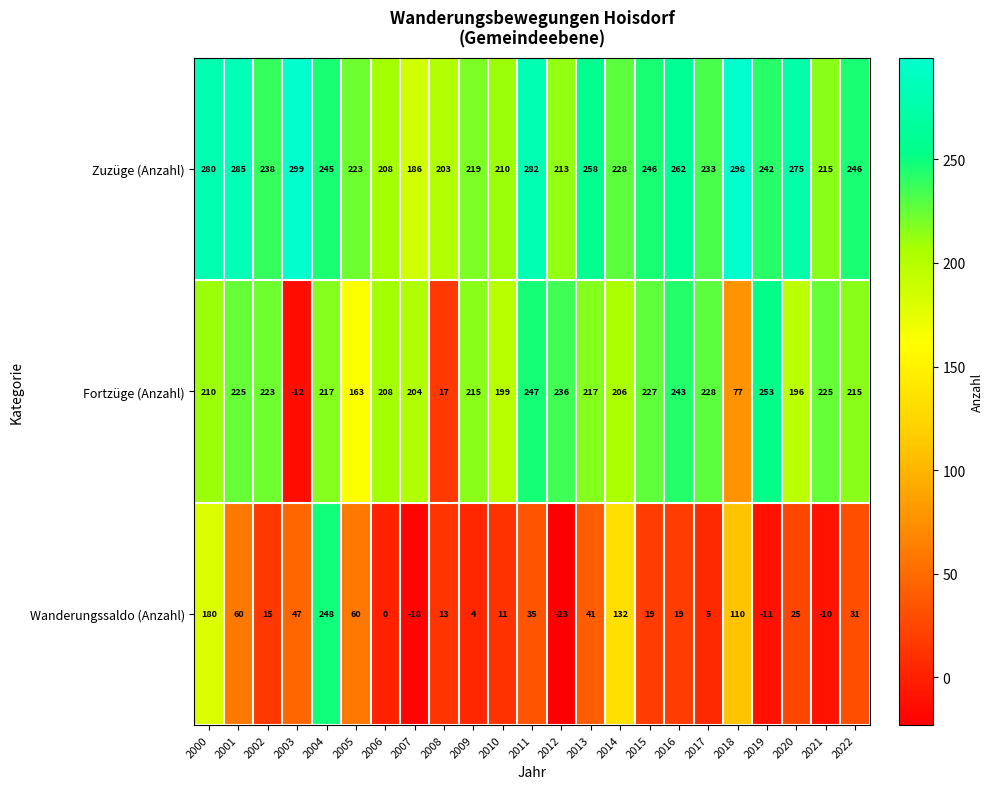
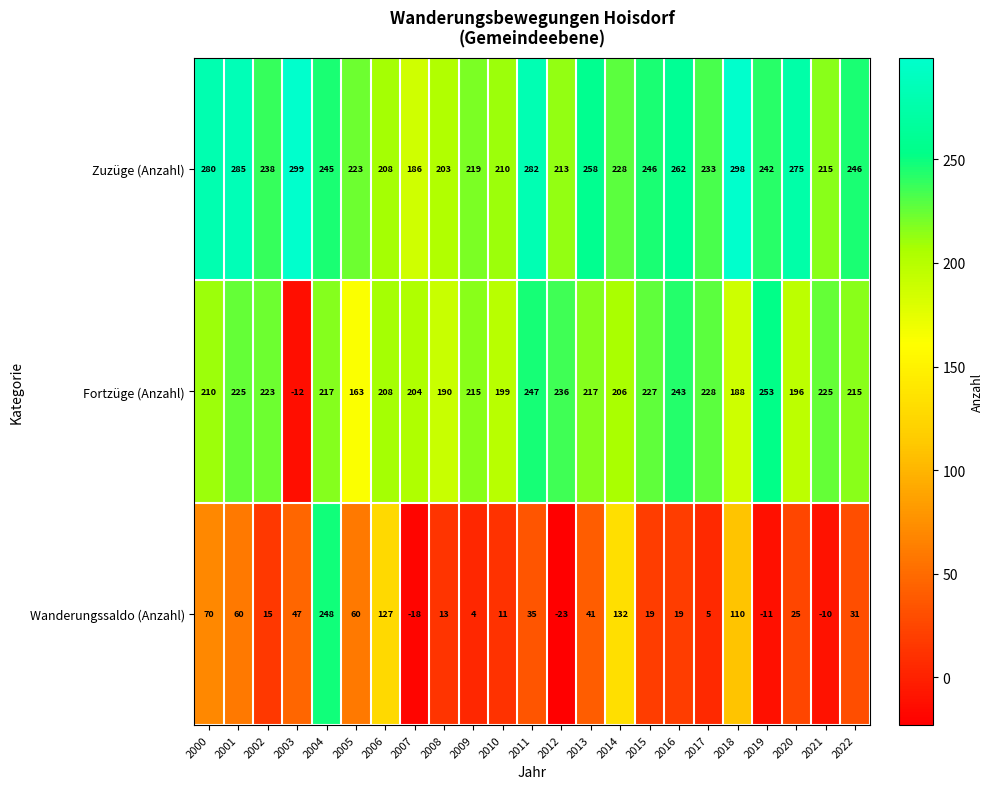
  {
    "Zuzüge (Anzahl)": {
      "2000": 280,
      "2001": 285,
      "2002": 238,
      "2003": 299,
      "2004": 245,
      "2005": 223,
      "2006": 208,
      "2007": 186,
      "2008": 203,
      "2009": 219,
      "2010": 210,
      "2011": 282,
      "2012": 213,
      "2013": 258,
      "2014": 228,
      "2015": 246,
      "2016": 262,
      "2017": 233,
      "2018": 298,
      "2019": 242,
      "2020": 275,
      "2021": 215,
      "2022": 246
    },
    "Fortzüge (Anzahl)": {
      "2000": 210,
      "2001": 225,
      "2002": 223,
      "2003": -12,
      "2004": 217,
      "2005": 163,
      "2006": 208,
      "2007": 204,
-     "2008": 17,
+     "2008": 190,
      "2009": 215,
      "2010": 199,
      "2011": 247,
      "2012": 236,
      "2013": 217,
      "2014": 206,
      "2015": 227,
      "2016": 243,
      "2017": 228,
-     "2018": 77,
+     "2018": 188,
      "2019": 253,
      "2020": 196,
      "2021": 225,
      "2022": 215
    },
    "Wanderungssaldo (Anzahl)": {
-     "2000": 180,
+     "2000": 70,
      "2001": 60,
      "2002": 15,
      "2003": 47,
      "2004": 248,
      "2005": 60,
-     "2006": 0,
+     "2006": 127,
      "2007": -18,
      "2008": 13,
      "2009": 4,
      "2010": 11,
      "2011": 35,
      "2012": -23,
      "2013": 41,
      "2014": 132,
      "2015": 19,
      "2016": 19,
      "2017": 5,
      "2018": 110,
      "2019": -11,
      "2020": 25,
      "2021": -10,
      "2022": 31
    }
  }
